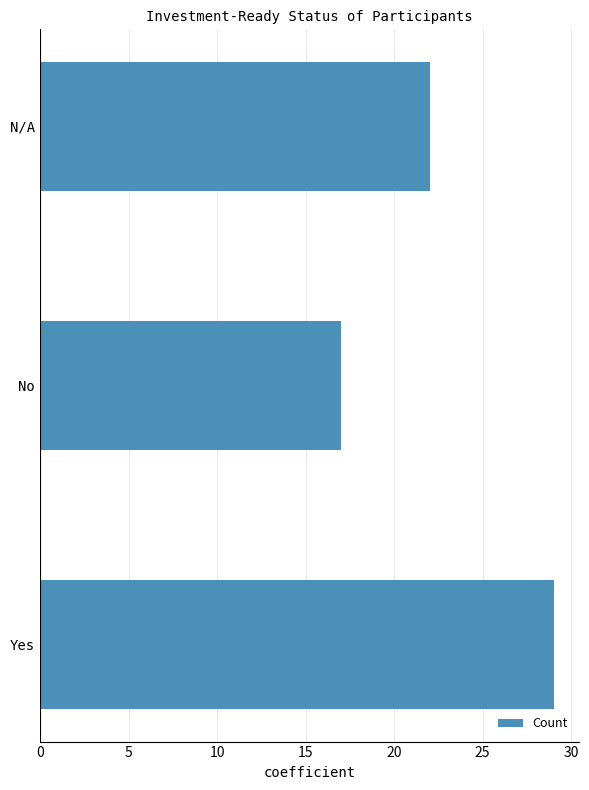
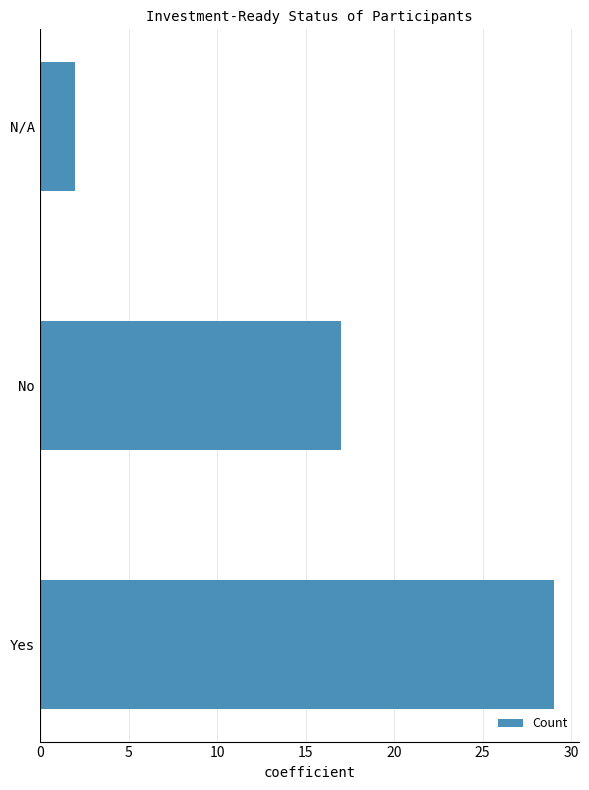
  {
-   "N/A": 22,
+   "N/A": 2,
    "No": 17,
    "Yes": 29
  }
